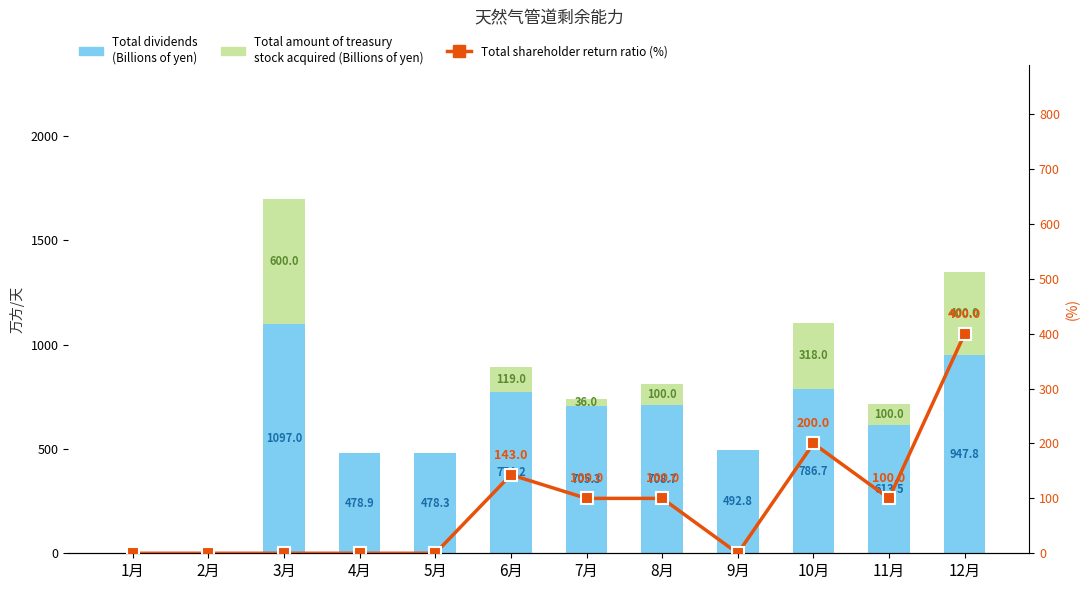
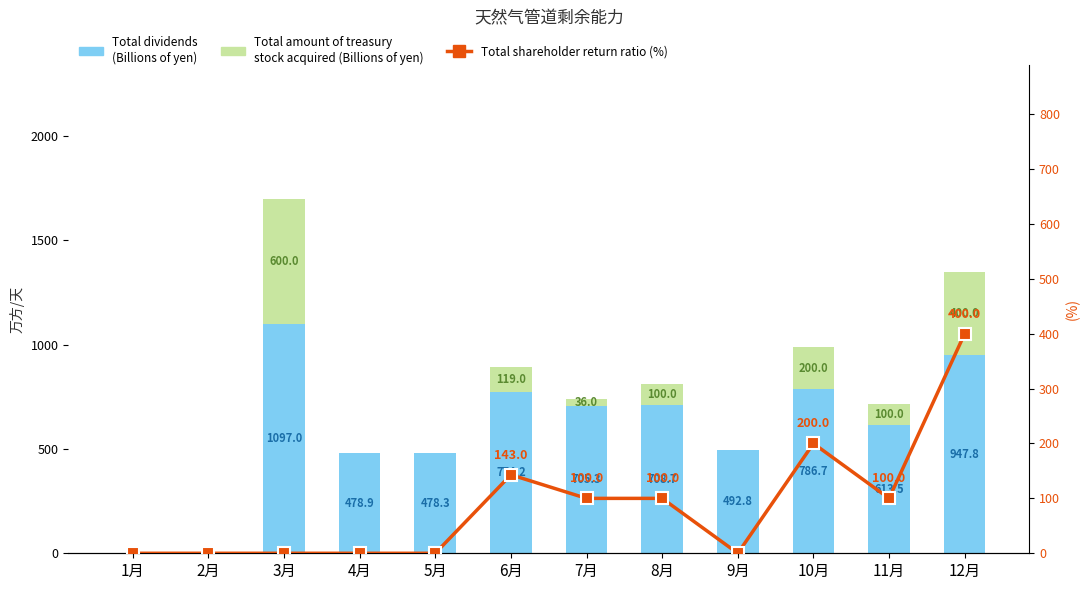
  {
    "Total dividends (Billions of yen)": {
      "3月": 1097.0,
      "4月": 478.9,
      "5月": 478.3,
      "9月": 492.8,
      "10月": 786.7,
      "12月": 947.8
    },
    "Total amount of treasury stock acquired (Billions of yen)": {
      "3月": 600.0,
      "6月": 119.0,
      "7月": 36.0,
      "8月": 100.0,
-     "10月": 318.0,
+     "10月": 200.0,
      "11月": 100.0
    },
    "Total shareholder return ratio (%)": {
      "6月": 143.0,
      "10月": 200.0
    }
  }
